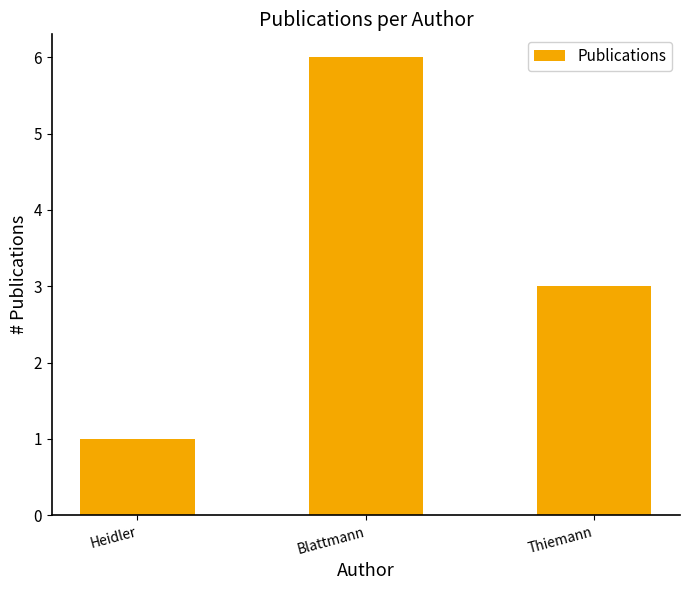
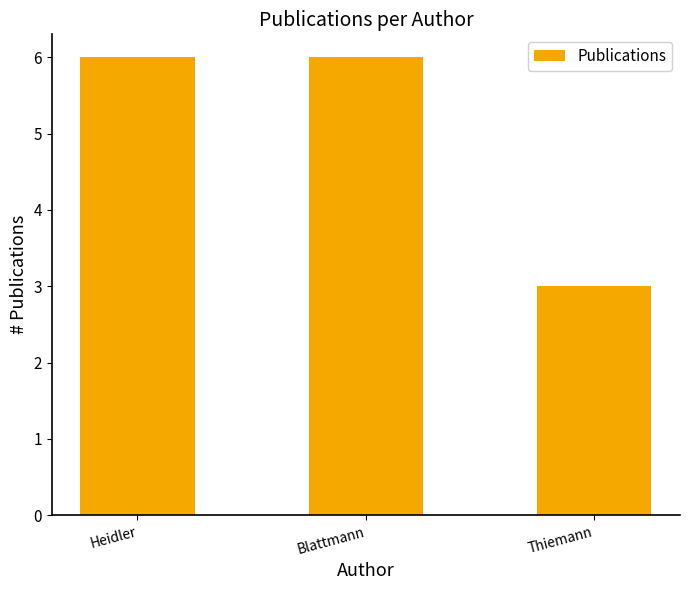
  {
-   "Heidler": 1,
+   "Heidler": 6,
    "Blattmann": 6,
    "Thiemann": 3
  }
